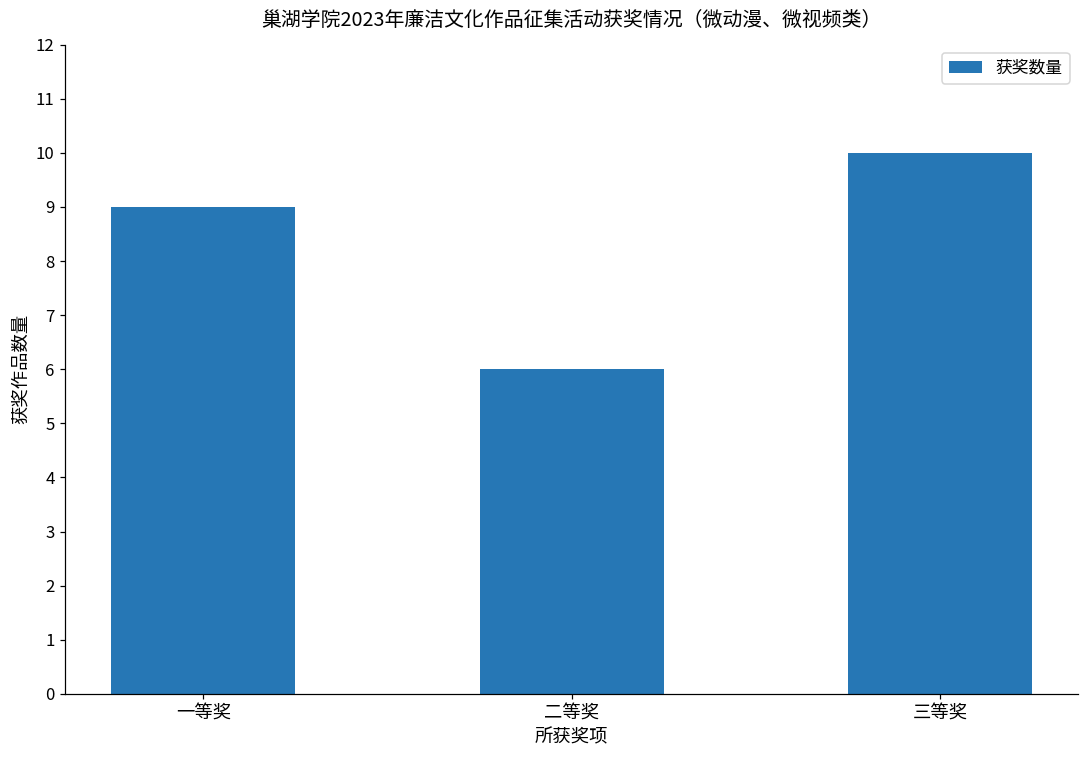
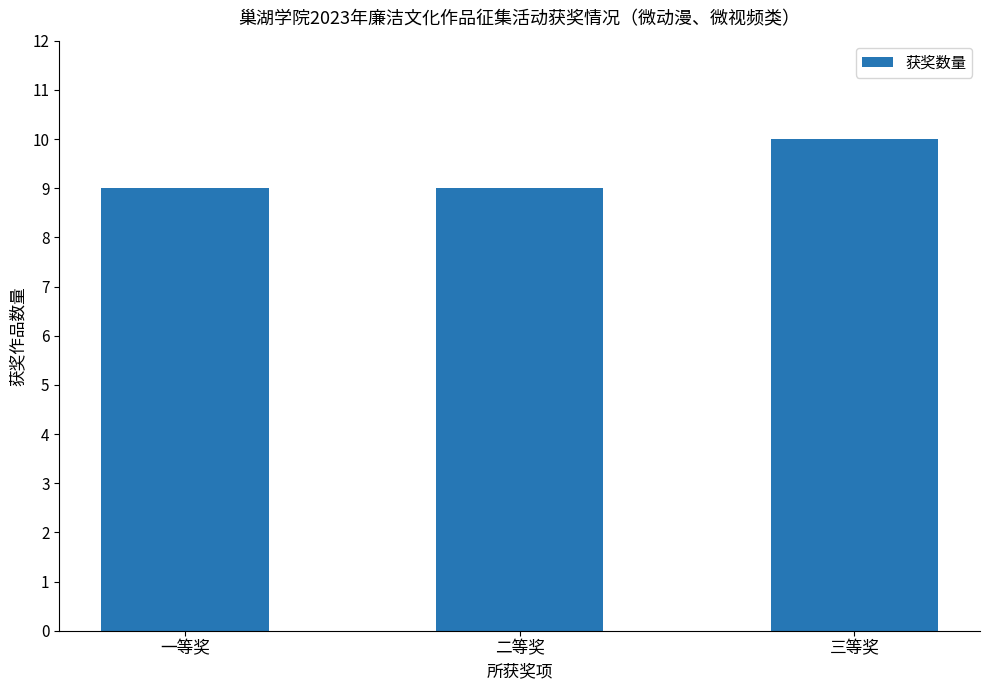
  {
    "一等奖": 9,
-   "二等奖": 6,
+   "二等奖": 9,
    "三等奖": 10
  }
